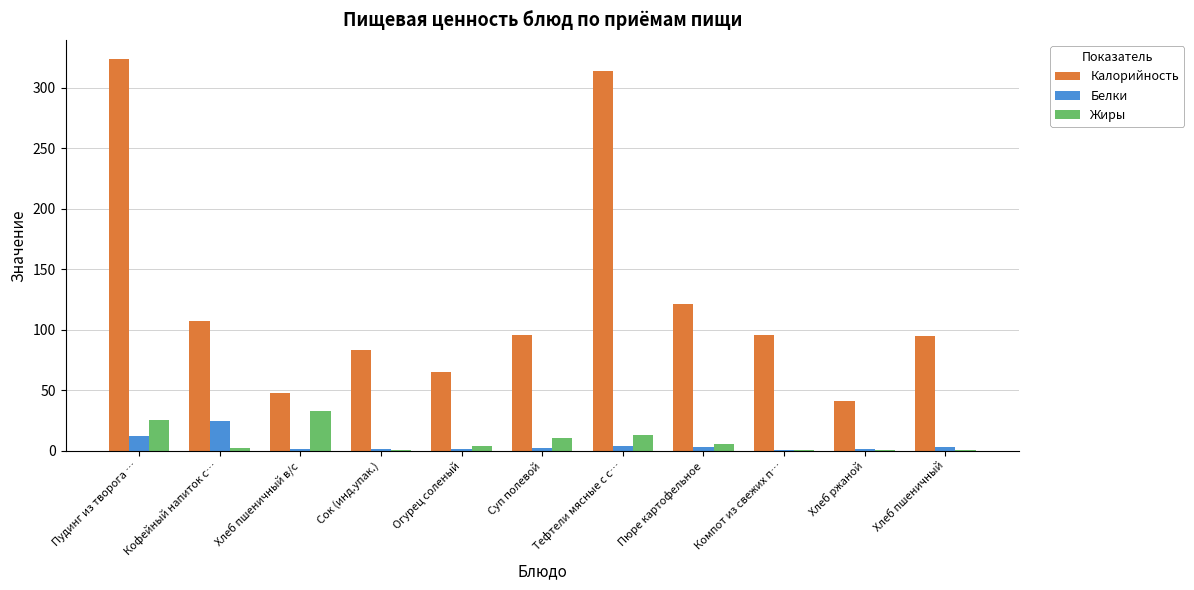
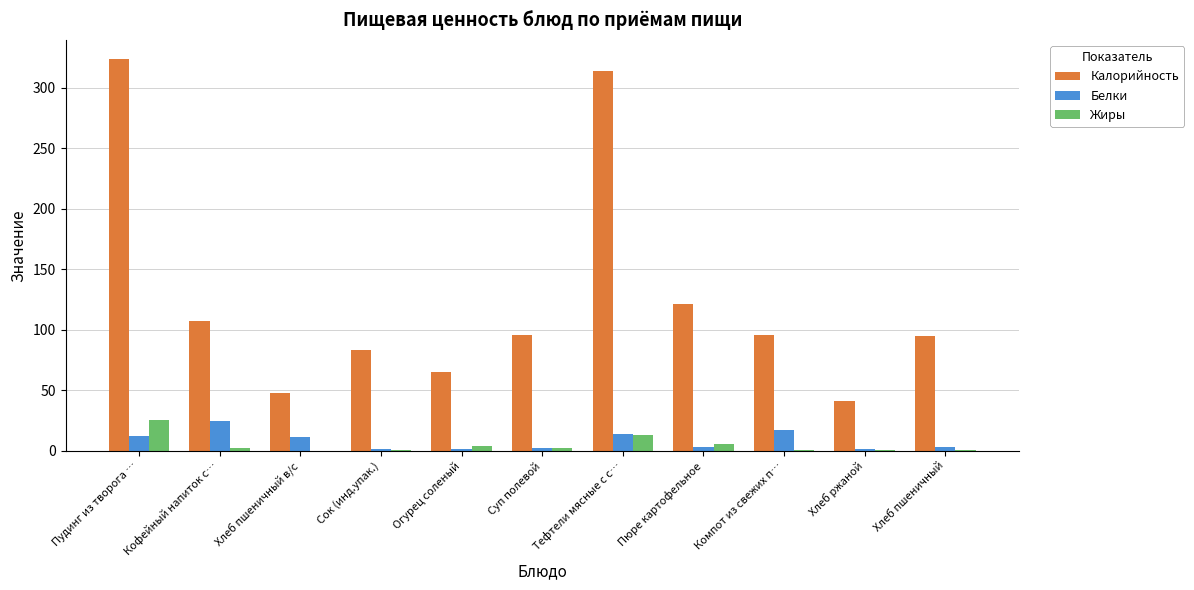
  {
    "Калорийность": {
      "Пудинг из творога …": 324,
      "Кофейный напиток с…": 107,
      "Хлеб пшеничный в/с": 47,
      "Сок (инд.упак.)": 83,
      "Огурец соленый": 65,
      "Суп полевой": 96,
      "Тефтели мясные с с…": 314,
      "Пюре картофельное": 121,
      "Компот из свежих п…": 96,
      "Хлеб ржаной": 41,
      "Хлеб пшеничный": 95
    },
    "Белки": {
      "Пудинг из творога …": 12,
      "Кофейный напиток с…": 24,
-     "Хлеб пшеничный в/с": 2,
+     "Хлеб пшеничный в/с": 12,
      "Суп полевой": 2,
-     "Тефтели мясные с с…": 4,
+     "Тефтели мясные с с…": 14,
      "Пюре картофельное": 3,
-     "Компот из свежих п…": 0,
+     "Компот из свежих п…": 17,
      "Хлеб пшеничный": 3
    },
    "Жиры": {
      "Пудинг из творога …": 25,
      "Кофейный напиток с…": 2,
-     "Хлеб пшеничный в/с": 32,
+     "Хлеб пшеничный в/с": 0,
      "Огурец соленый": 4,
-     "Суп полевой": 10,
+     "Суп полевой": 2,
      "Тефтели мясные с с…": 13,
      "Пюре картофельное": 5
    }
  }
